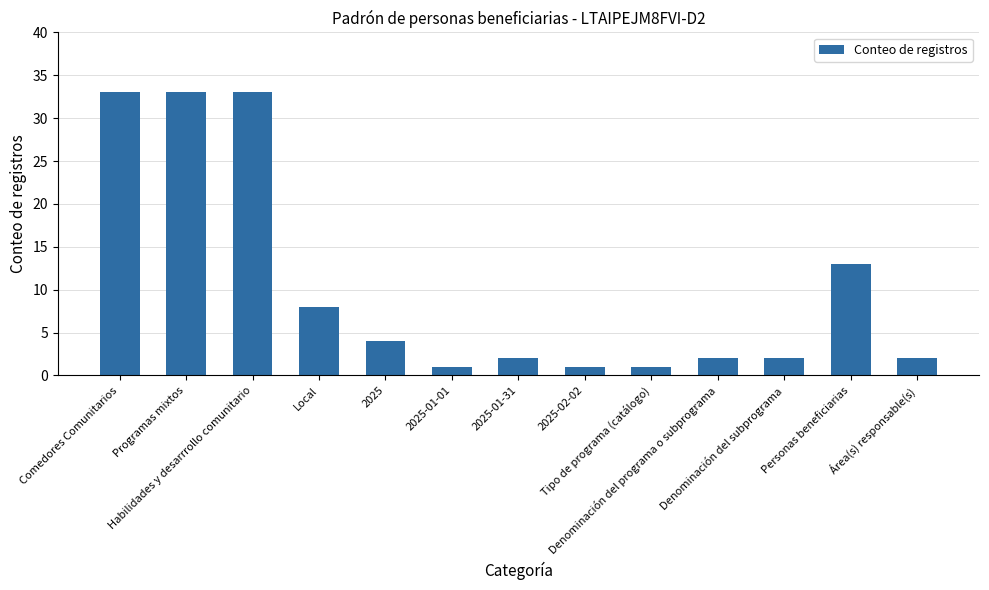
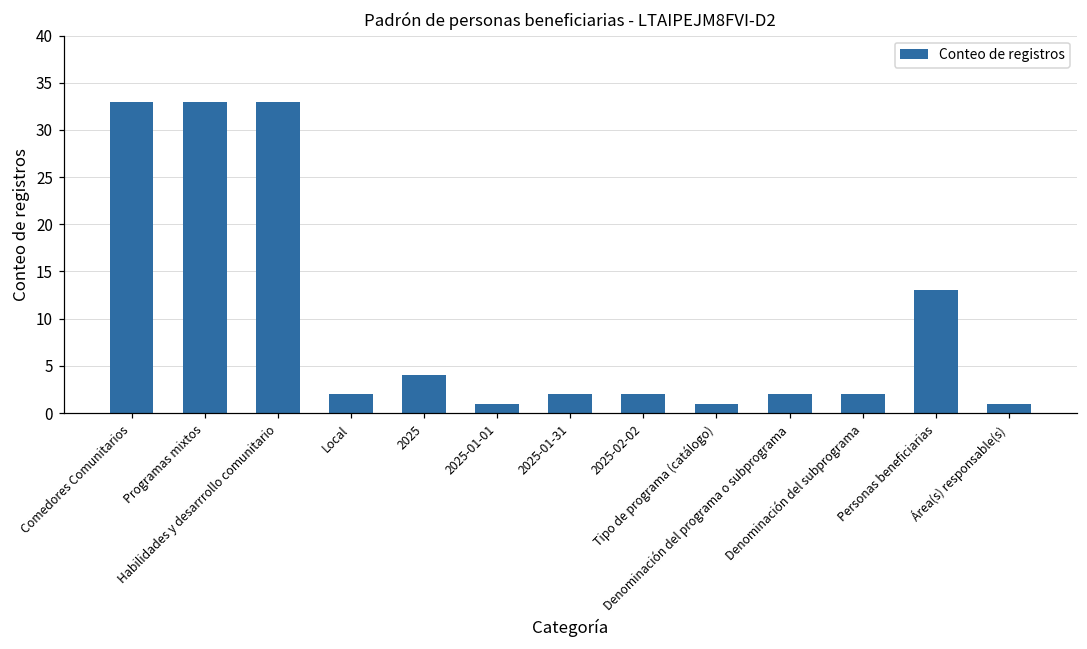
  {
    "Comedores Comunitarios": 33,
    "Programas mixtos": 33,
    "Habilidades y desarrrollo comunitario": 33,
-   "Local": 8,
+   "Local": 2,
    "2025": 4,
    "2025-01-01": 1,
    "2025-01-31": 2,
-   "2025-02-02": 1,
+   "2025-02-02": 2,
    "Tipo de programa (catálogo)": 1,
    "Denominación del programa o subprograma": 2,
    "Denominación del subprograma": 2,
    "Personas beneficiarias": 13,
-   "Área(s) responsable(s)": 2
+   "Área(s) responsable(s)": 1
  }
